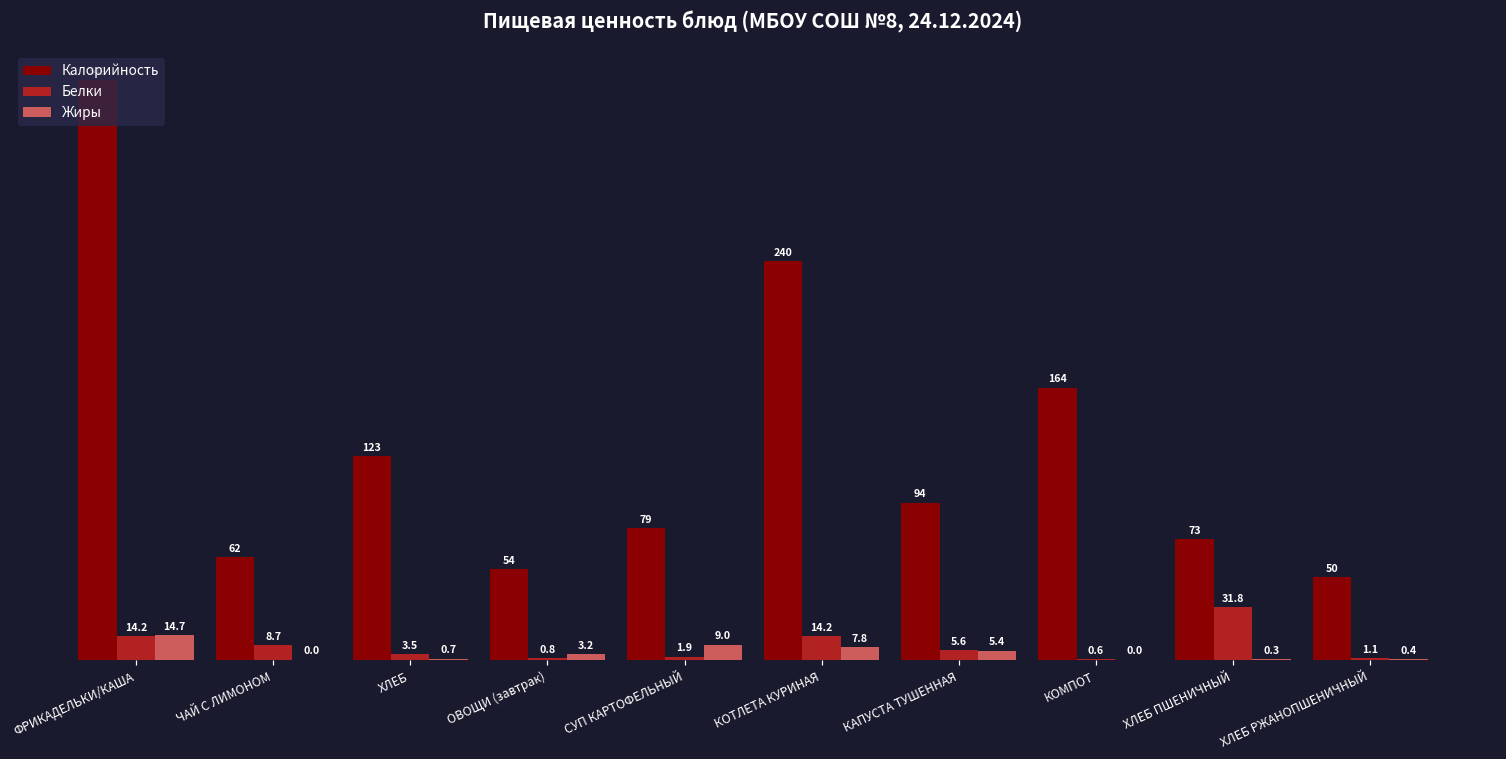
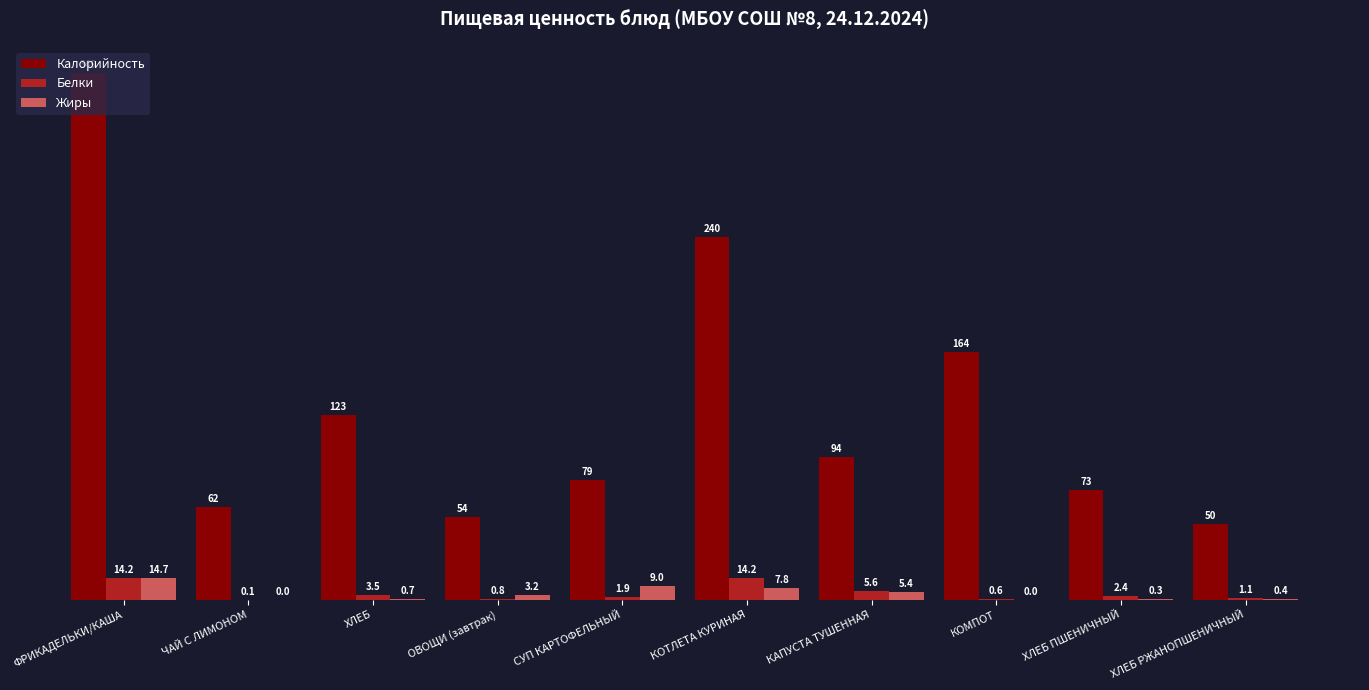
  {
    "Калорийность": {
      "ЧАЙ С ЛИМОНОМ": 62,
      "ХЛЕБ": 123,
      "ОВОЩИ (завтрак)": 54,
      "СУП КАРТОФЕЛЬНЫЙ": 79,
      "КОТЛЕТА КУРИНАЯ": 240,
      "КАПУСТА ТУШЕННАЯ": 94,
      "КОМПОТ": 164,
      "ХЛЕБ ПШЕНИЧНЫЙ": 73,
      "ХЛЕБ РЖАНОПШЕНИЧНЫЙ": 50
    },
    "Белки": {
      "ФРИКАДЕЛЬКИ/КАША": 14.2,
-     "ЧАЙ С ЛИМОНОМ": 8.7,
+     "ЧАЙ С ЛИМОНОМ": 0.1,
      "ХЛЕБ": 3.5,
      "ОВОЩИ (завтрак)": 0.8,
      "СУП КАРТОФЕЛЬНЫЙ": 1.9,
      "КОТЛЕТА КУРИНАЯ": 14.2,
      "КАПУСТА ТУШЕННАЯ": 5.6,
      "КОМПОТ": 0.6,
-     "ХЛЕБ ПШЕНИЧНЫЙ": 31.8,
+     "ХЛЕБ ПШЕНИЧНЫЙ": 2.4,
      "ХЛЕБ РЖАНОПШЕНИЧНЫЙ": 1.1
    },
    "Жиры": {
      "ФРИКАДЕЛЬКИ/КАША": 14.7,
      "ЧАЙ С ЛИМОНОМ": 0.0,
      "ХЛЕБ": 0.7,
      "ОВОЩИ (завтрак)": 3.2,
      "СУП КАРТОФЕЛЬНЫЙ": 9.0,
      "КОТЛЕТА КУРИНАЯ": 7.8,
      "КАПУСТА ТУШЕННАЯ": 5.4,
      "КОМПОТ": 0.0,
      "ХЛЕБ ПШЕНИЧНЫЙ": 0.3,
      "ХЛЕБ РЖАНОПШЕНИЧНЫЙ": 0.4
    }
  }
